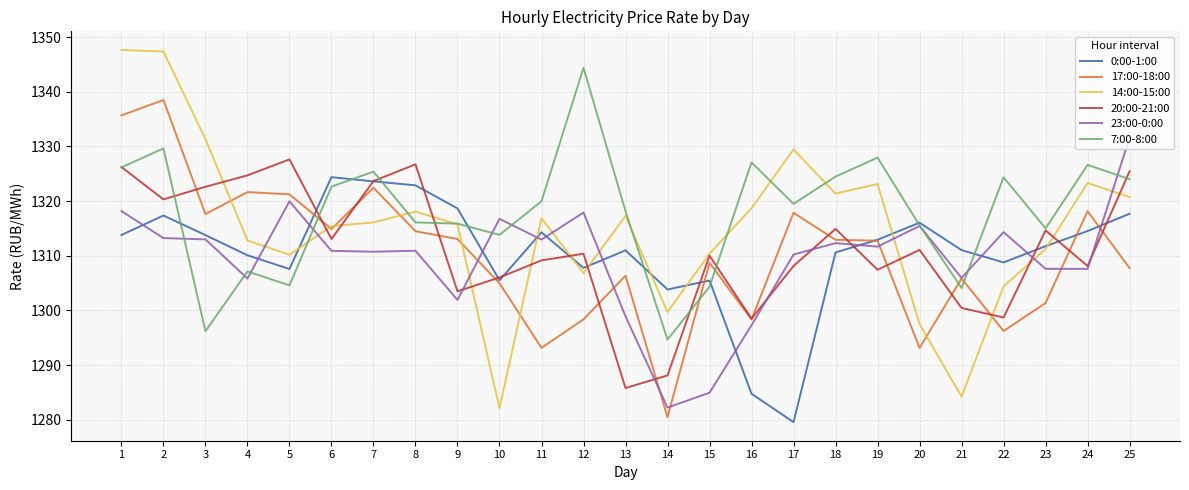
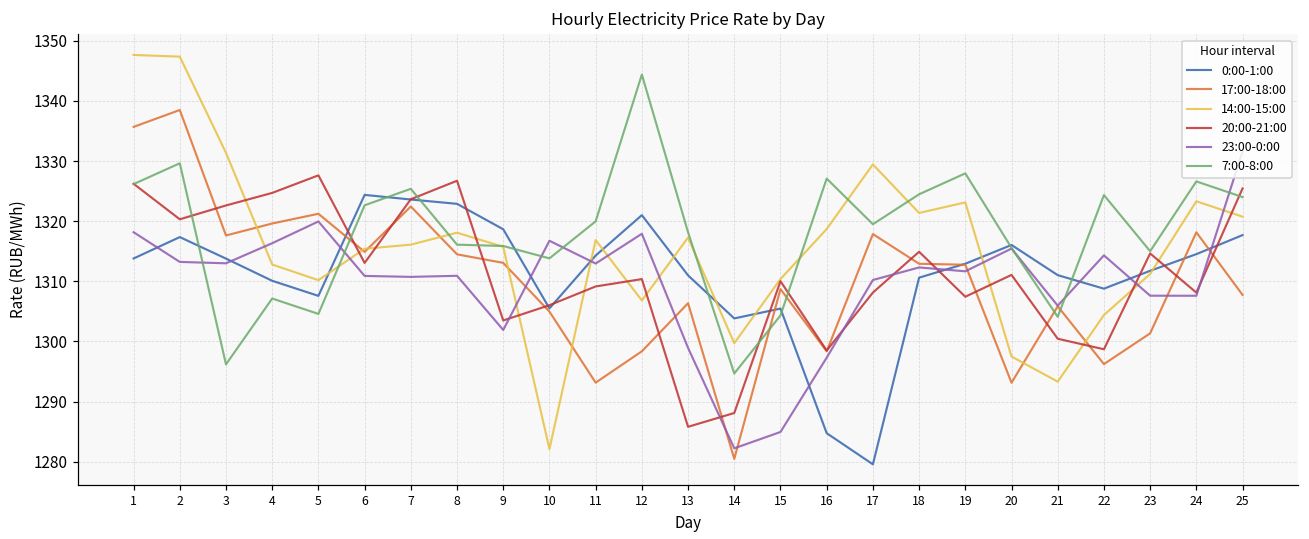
  {
    "0:00-1:00": {
      "1": 1314,
      "2": 1317,
      "3": 1314,
      "4": 1310,
      "5": 1308,
      "6": 1324,
      "8": 1323,
      "9": 1319,
      "10": 1306,
      "11": 1314,
-     "12": 1308,
+     "12": 1321,
      "13": 1311,
      "14": 1304,
      "15": 1305,
      "16": 1285,
      "17": 1280,
      "18": 1311,
      "20": 1316,
      "21": 1311,
      "22": 1309,
      "23": 1312,
      "24": 1315,
      "25": 1318
    },
    "17:00-18:00": {
      "1": 1336,
      "2": 1339,
      "3": 1318,
-     "4": 1322,
+     "4": 1320,
      "5": 1321,
      "6": 1315,
      "7": 1322,
      "8": 1314,
      "9": 1313,
      "10": 1305,
      "11": 1293,
      "12": 1298,
      "13": 1306,
      "14": 1280,
      "15": 1309,
      "17": 1318,
      "18": 1313,
      "20": 1293,
      "22": 1296,
      "23": 1301,
      "24": 1318,
      "25": 1308
    },
    "14:00-15:00": {
      "1": 1348,
      "2": 1347,
      "3": 1331,
      "4": 1313,
      "5": 1310,
      "6": 1315,
      "7": 1316,
      "8": 1318,
      "10": 1282,
      "11": 1317,
      "12": 1307,
      "13": 1317,
      "14": 1300,
      "16": 1319,
      "17": 1329,
      "18": 1321,
      "19": 1323,
      "20": 1297,
-     "21": 1284,
+     "21": 1293,
      "22": 1304,
      "23": 1311,
      "24": 1323,
      "25": 1321
    },
    "20:00-21:00": {
      "2": 1320,
      "3": 1323,
      "4": 1325,
      "5": 1328,
      "6": 1313,
      "8": 1327,
      "9": 1303,
      "10": 1306,
      "11": 1309,
      "12": 1310,
      "13": 1286,
      "14": 1288,
      "17": 1308,
      "18": 1315,
      "19": 1307,
      "20": 1311,
      "21": 1300,
      "22": 1299,
      "24": 1308,
      "25": 1325
    },
    "23:00-0:00": {
      "1": 1318,
      "2": 1313,
      "3": 1313,
-     "4": 1306,
+     "4": 1316,
      "5": 1320,
      "6": 1311,
      "7": 1311,
      "8": 1311,
      "9": 1302,
      "10": 1317,
      "11": 1313,
      "12": 1318,
      "13": 1299,
      "14": 1282,
      "15": 1285,
      "16": 1297,
      "17": 1310,
      "18": 1312,
      "19": 1312,
      "22": 1314,
      "23": 1308,
      "24": 1308
    },
    "7:00-8:00": {
      "2": 1330,
      "3": 1296,
      "4": 1307,
      "5": 1305,
      "6": 1323,
      "7": 1325,
      "8": 1316,
      "10": 1314,
      "11": 1320,
      "12": 1344,
      "13": 1318,
      "14": 1295,
      "15": 1304,
      "16": 1327,
      "17": 1320,
      "18": 1324,
      "19": 1328,
      "21": 1304,
      "22": 1324,
      "24": 1327,
      "25": 1324
    }
  }
